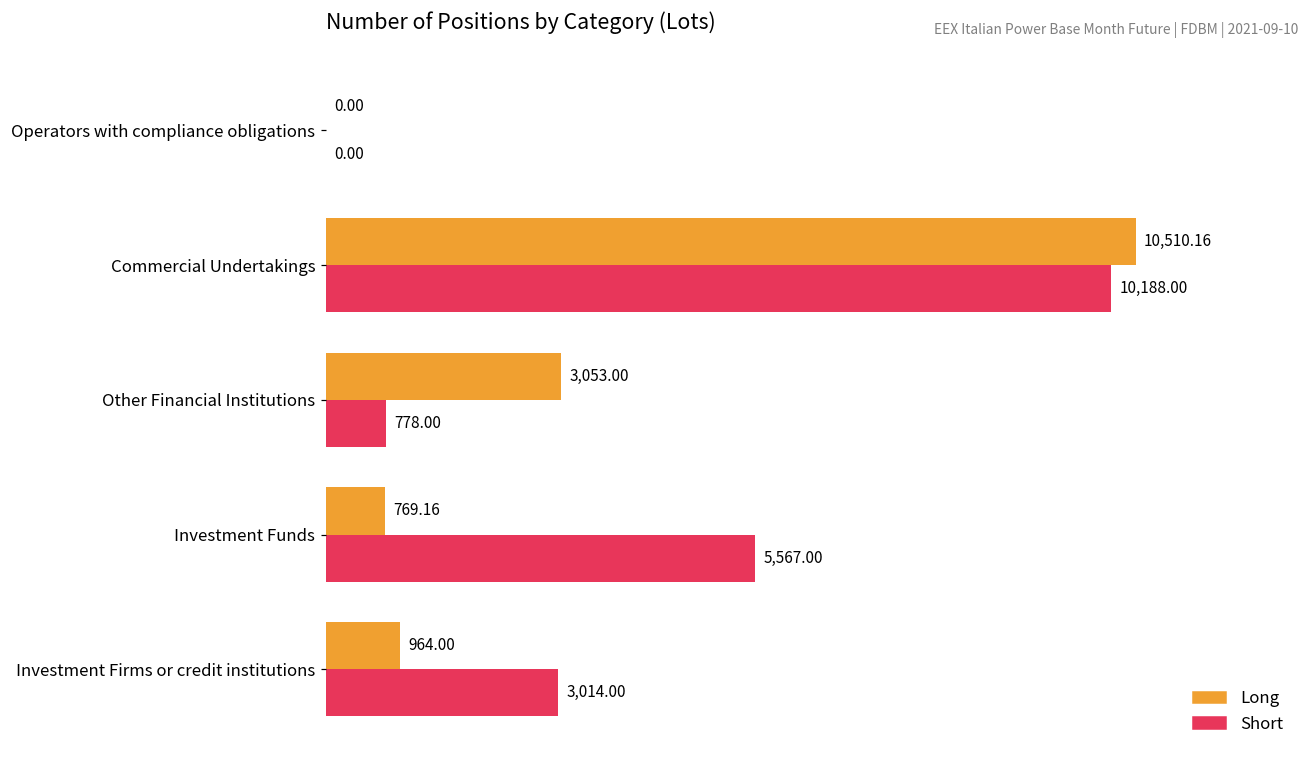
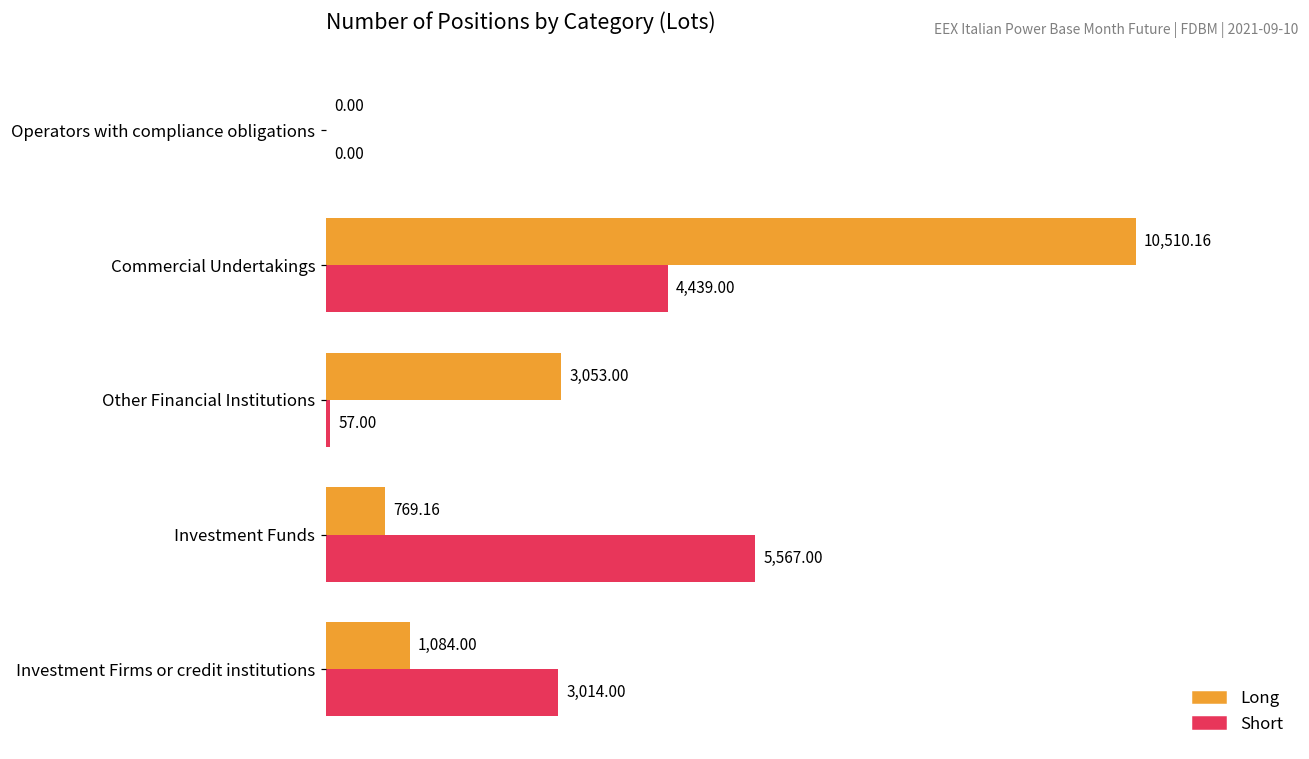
  {
    "Long": {
      "Operators with compliance obligations": "0.00",
      "Commercial Undertakings": "10,510.16",
      "Other Financial Institutions": "3,053.00",
      "Investment Funds": "769.16",
-     "Investment Firms or credit institutions": "964.00"
+     "Investment Firms or credit institutions": "1,084.00"
    },
    "Short": {
      "Operators with compliance obligations": "0.00",
-     "Commercial Undertakings": "10,188.00",
-     "Other Financial Institutions": "778.00",
+     "Commercial Undertakings": "4,439.00",
+     "Other Financial Institutions": "57.00",
      "Investment Funds": "5,567.00",
      "Investment Firms or credit institutions": "3,014.00"
    }
  }
